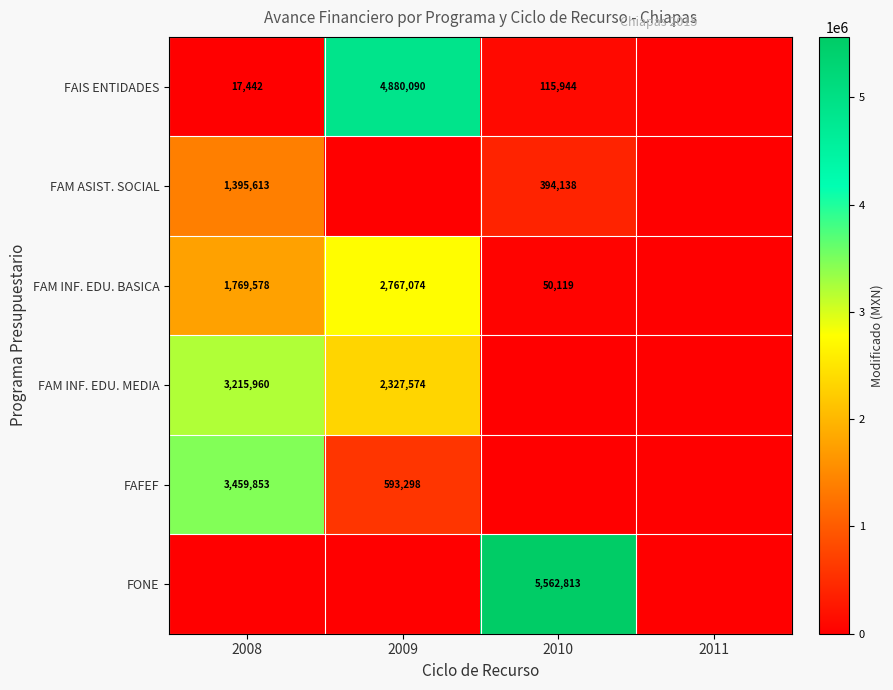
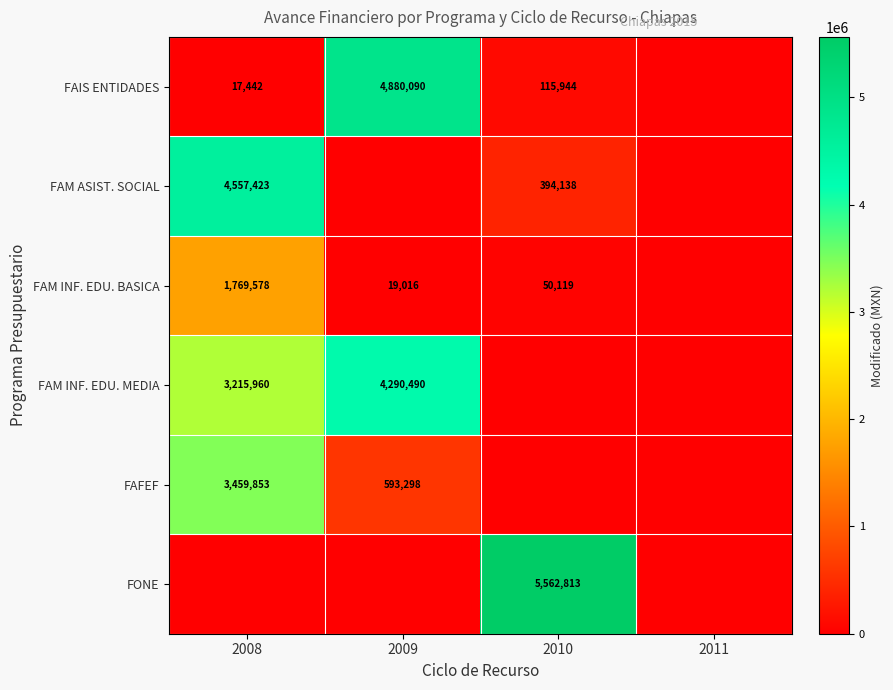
  {
    "FAIS ENTIDADES": {
      "2008": "17,442",
      "2009": "4,880,090",
      "2010": "115,944"
    },
    "FAM ASIST. SOCIAL": {
-     "2008": "1,395,613",
+     "2008": "4,557,423",
      "2010": "394,138"
    },
    "FAM INF. EDU. BASICA": {
      "2008": "1,769,578",
-     "2009": "2,767,074",
+     "2009": "19,016",
      "2010": "50,119"
    },
    "FAM INF. EDU. MEDIA": {
      "2008": "3,215,960",
-     "2009": "2,327,574"
+     "2009": "4,290,490"
    },
    "FAFEF": {
      "2008": "3,459,853",
      "2009": "593,298"
    },
    "FONE": {
      "2010": "5,562,813"
    }
  }
